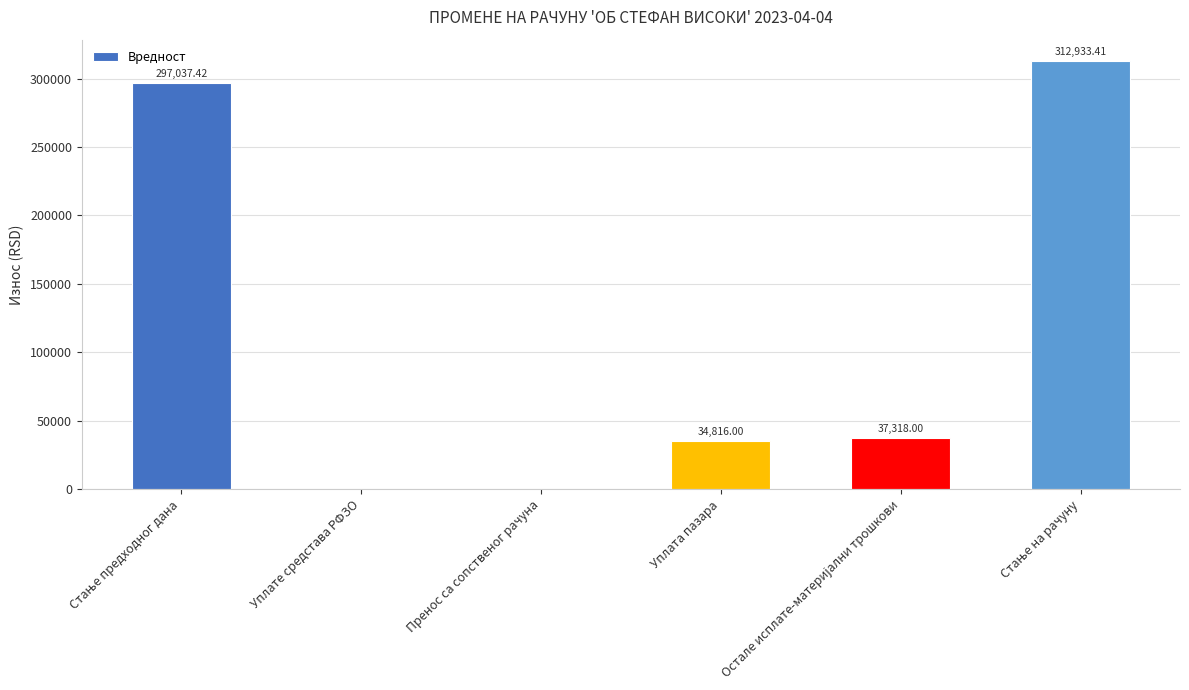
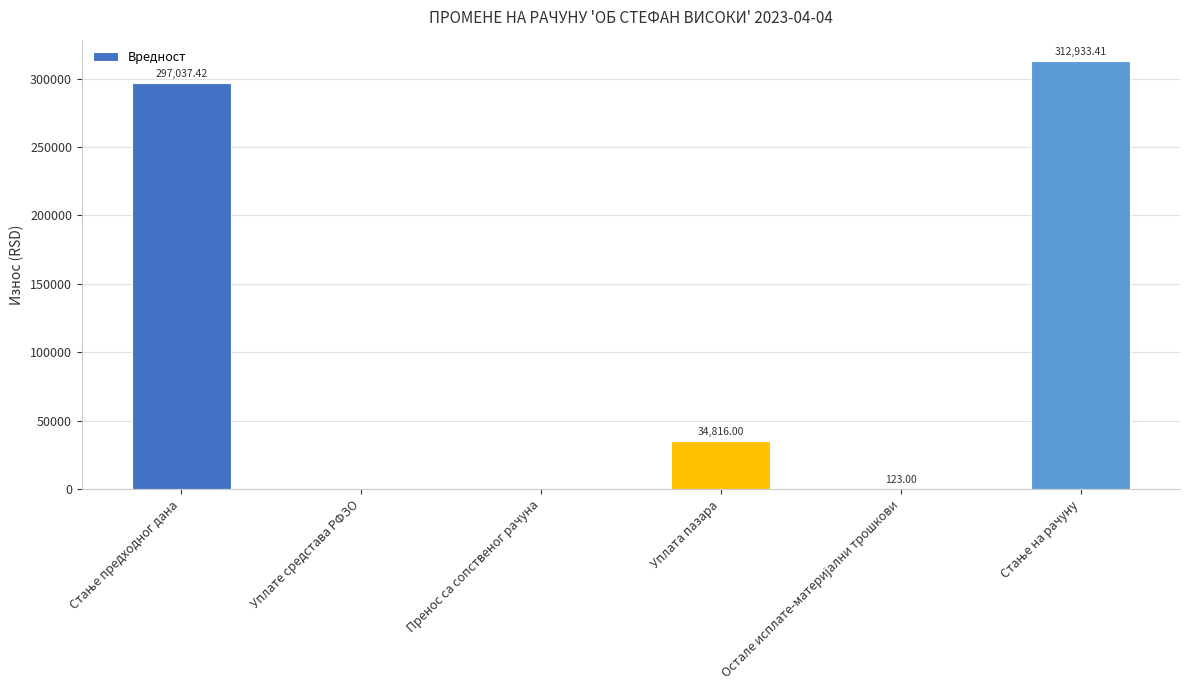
  {
    "Стање предходног дана": "297,037.42",
    "Уплата пазара": "34,816.00",
-   "Остале исплате-материјални трошкови": "37,318.00",
+   "Остале исплате-материјални трошкови": "123.00",
    "Стање на рачуну": "312,933.41"
  }
